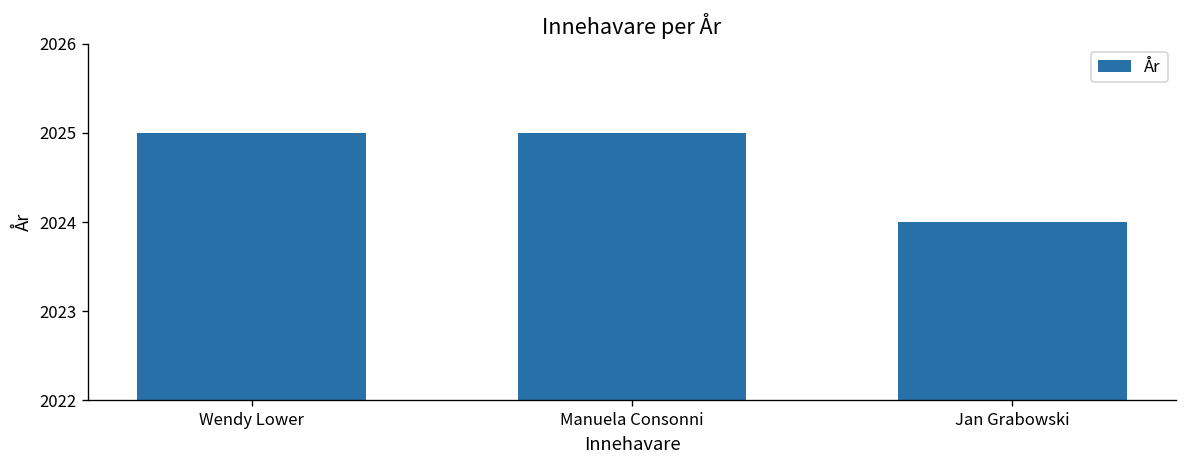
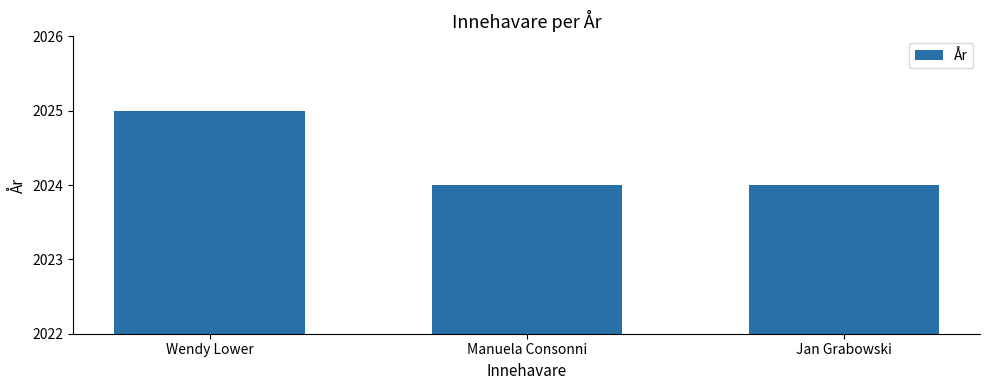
  {
    "Wendy Lower": 2025,
-   "Manuela Consonni": 2025,
+   "Manuela Consonni": 2024,
    "Jan Grabowski": 2024
  }
